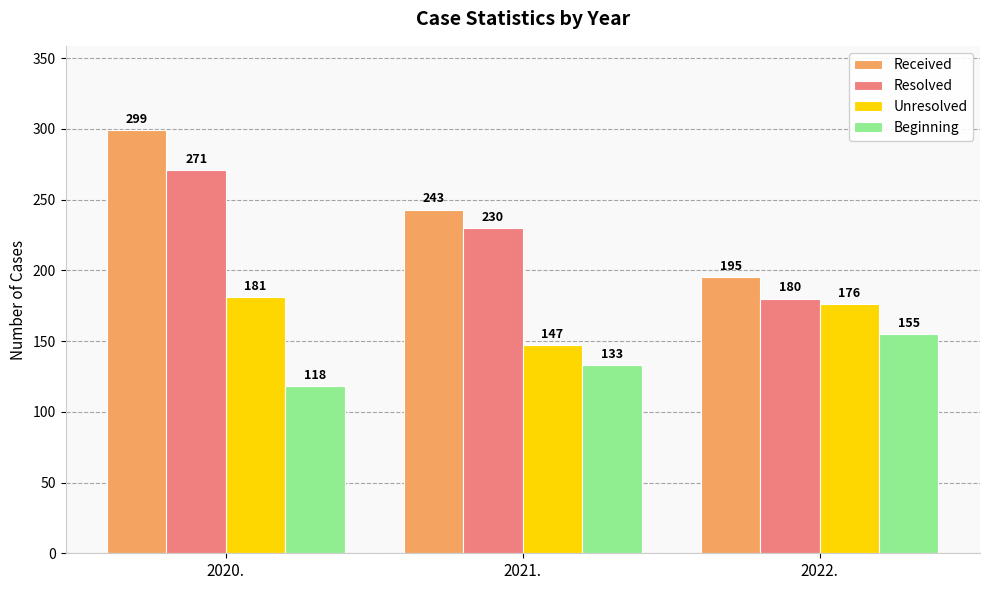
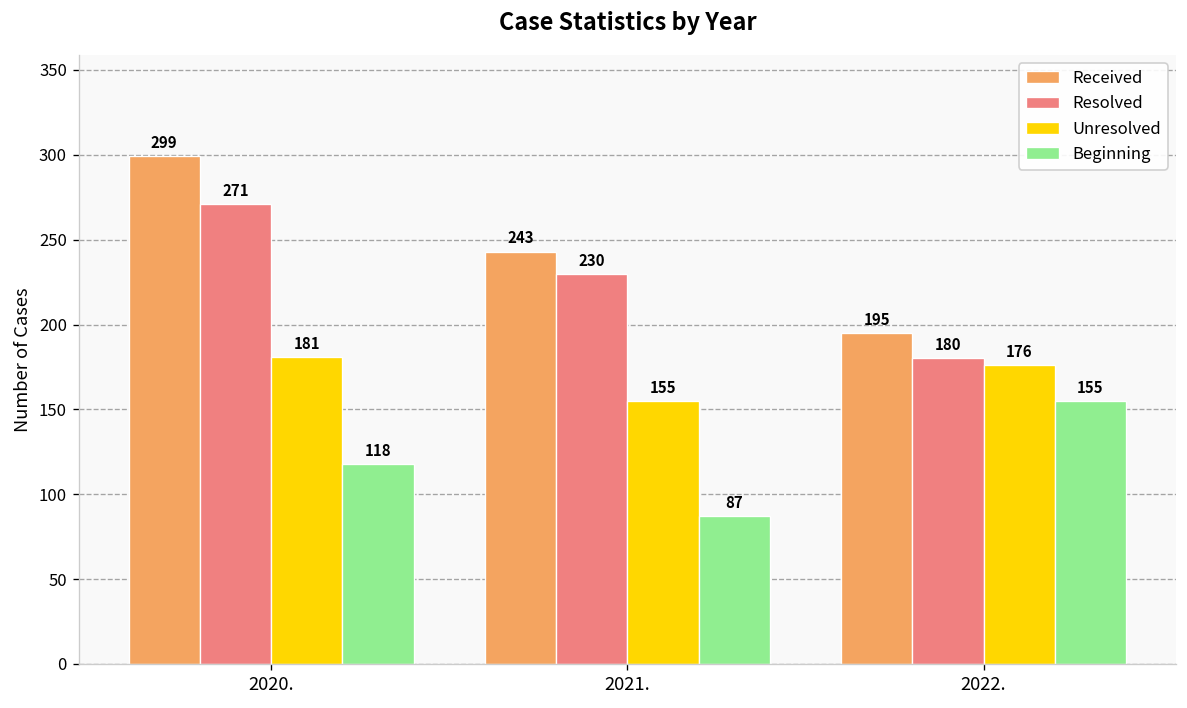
  {
    "Unresolved": {
      "2020.": 181,
-     "2021.": 147,
+     "2021.": 155,
      "2022.": 176
    },
    "Beginning": {
      "2020.": 118,
-     "2021.": 133,
+     "2021.": 87,
      "2022.": 155
    }
  }
